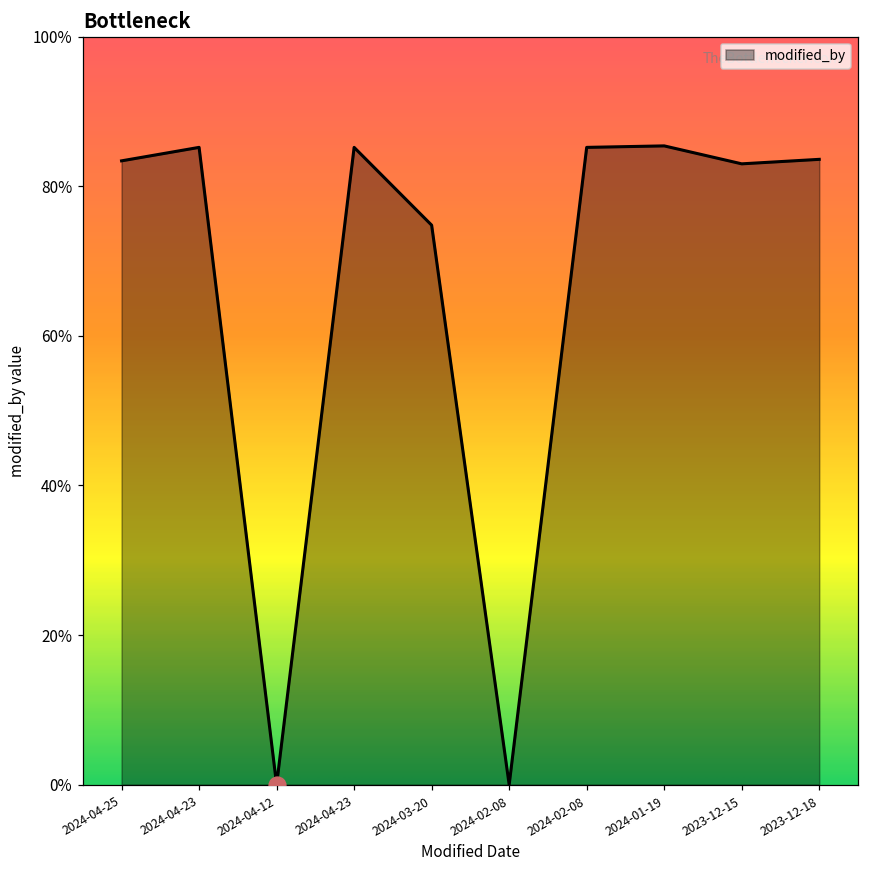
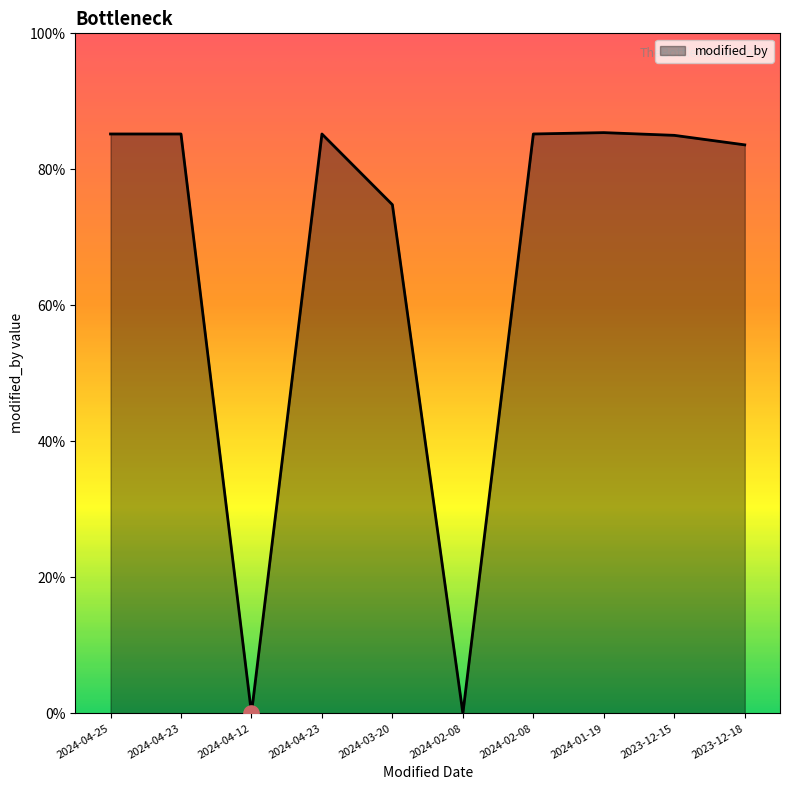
  {
    "modified_by": {
-     "2024-04-25": "83%",
+     "2024-04-25": "85%",
      "2024-03-20": "75%",
      "2024-01-19": "85%",
-     "2023-12-15": "83%",
+     "2023-12-15": "85%",
      "2023-12-18": "84%"
    }
  }
